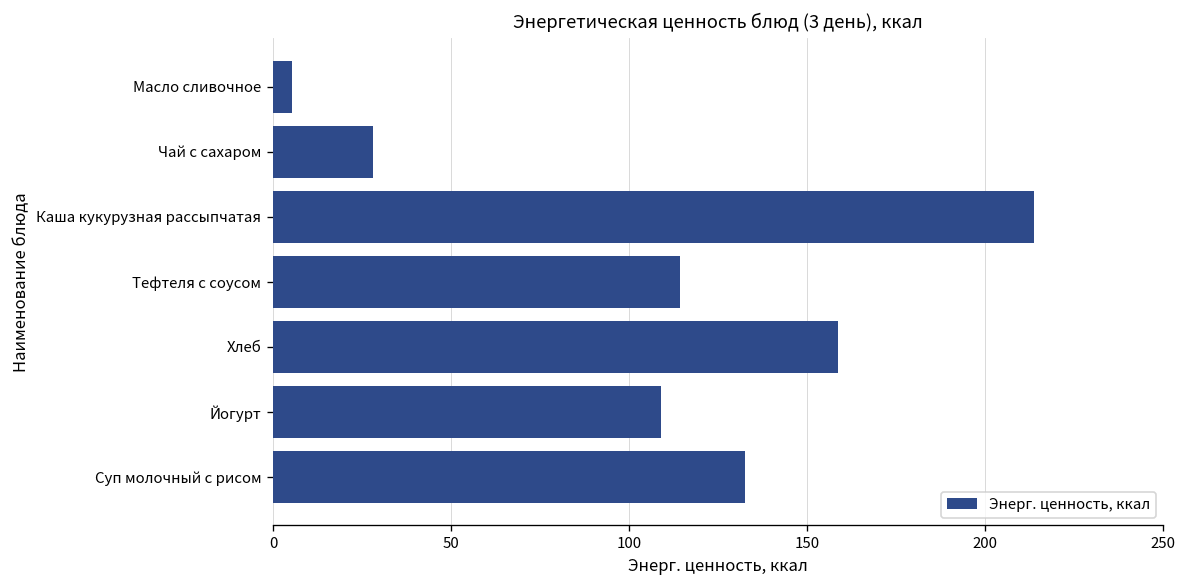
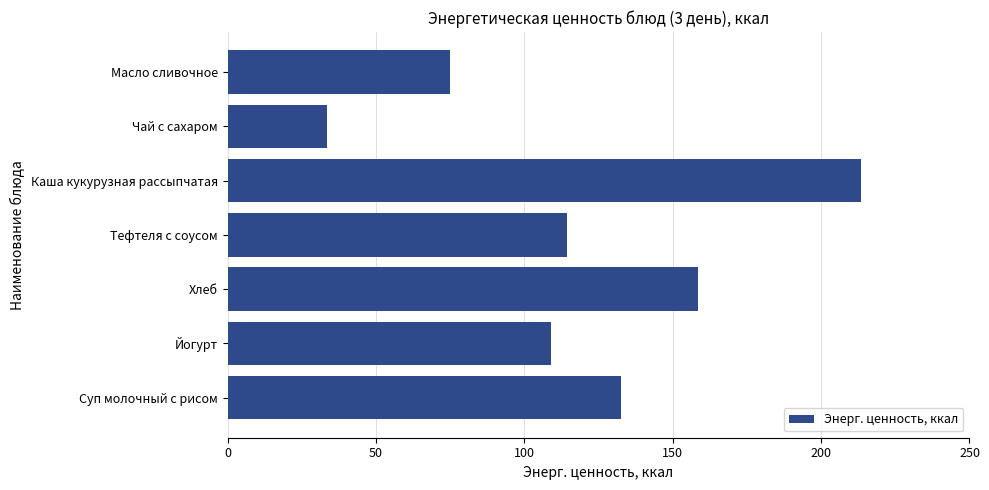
  {
-   "Масло сливочное": 5,
-   "Чай с сахаром": 28,
+   "Масло сливочное": 75,
+   "Чай с сахаром": 34,
    "Каша кукурузная рассыпчатая": 214,
    "Тефтеля с соусом": 114,
    "Хлеб": 159,
    "Йогурт": 109,
    "Суп молочный с рисом": 132
  }
